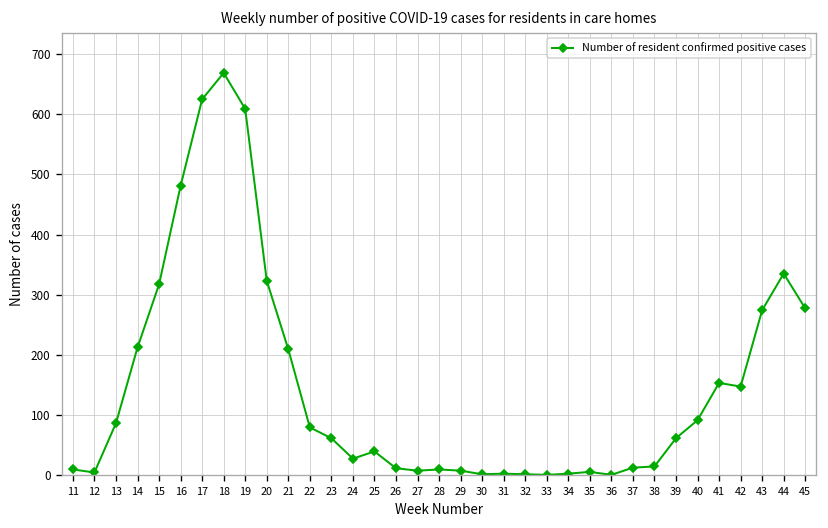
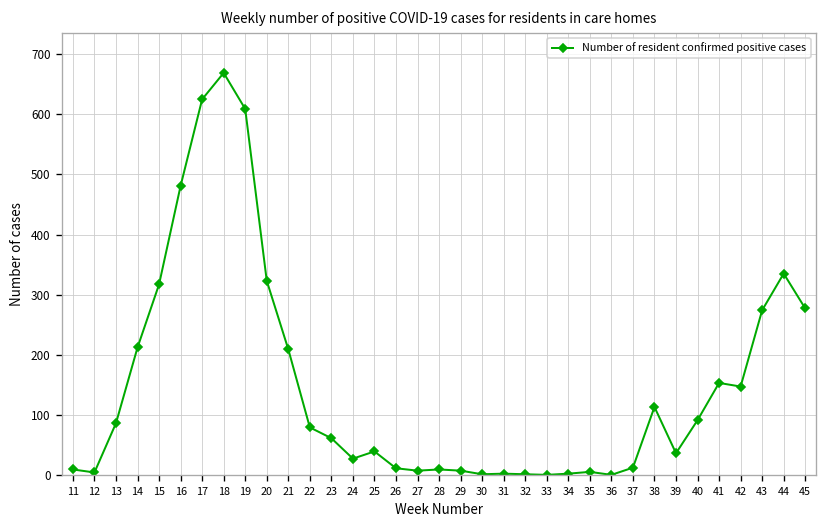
  {
    "11": 10,
    "12": 0,
    "13": 90,
    "14": 210,
    "15": 320,
    "16": 480,
    "17": 630,
    "18": 670,
    "19": 610,
    "20": 320,
    "21": 210,
    "22": 80,
    "23": 60,
    "24": 30,
    "25": 40,
    "26": 10,
    "27": 10,
    "28": 10,
    "29": 10,
    "30": 0,
    "31": 0,
    "32": 0,
    "33": 0,
    "34": 0,
    "35": 10,
    "36": 0,
    "37": 10,
-   "38": 10,
-   "39": 60,
+   "38": 110,
+   "39": 40,
    "40": 90,
    "41": 150,
    "42": 150,
    "43": 270,
    "44": 340,
    "45": 280
  }
